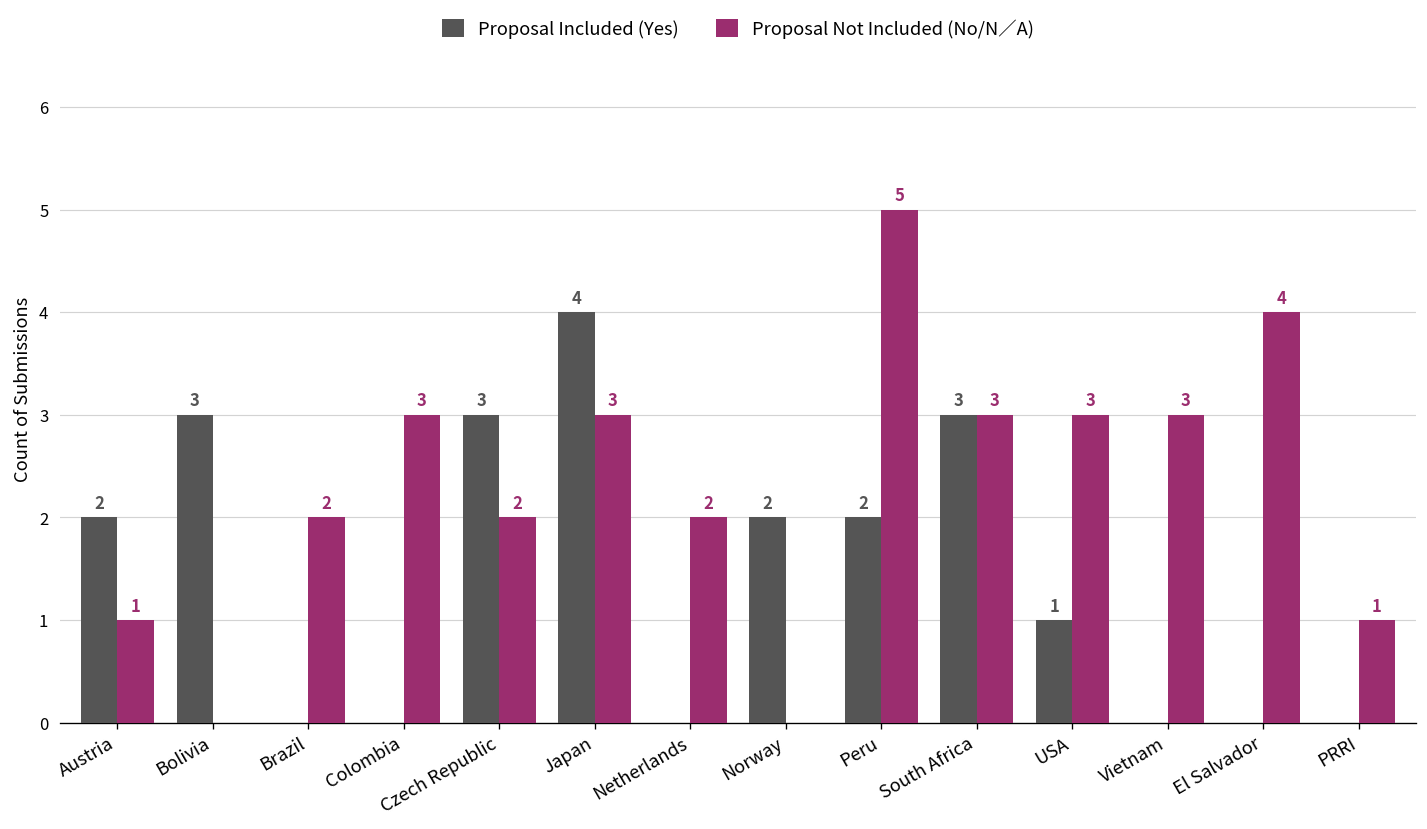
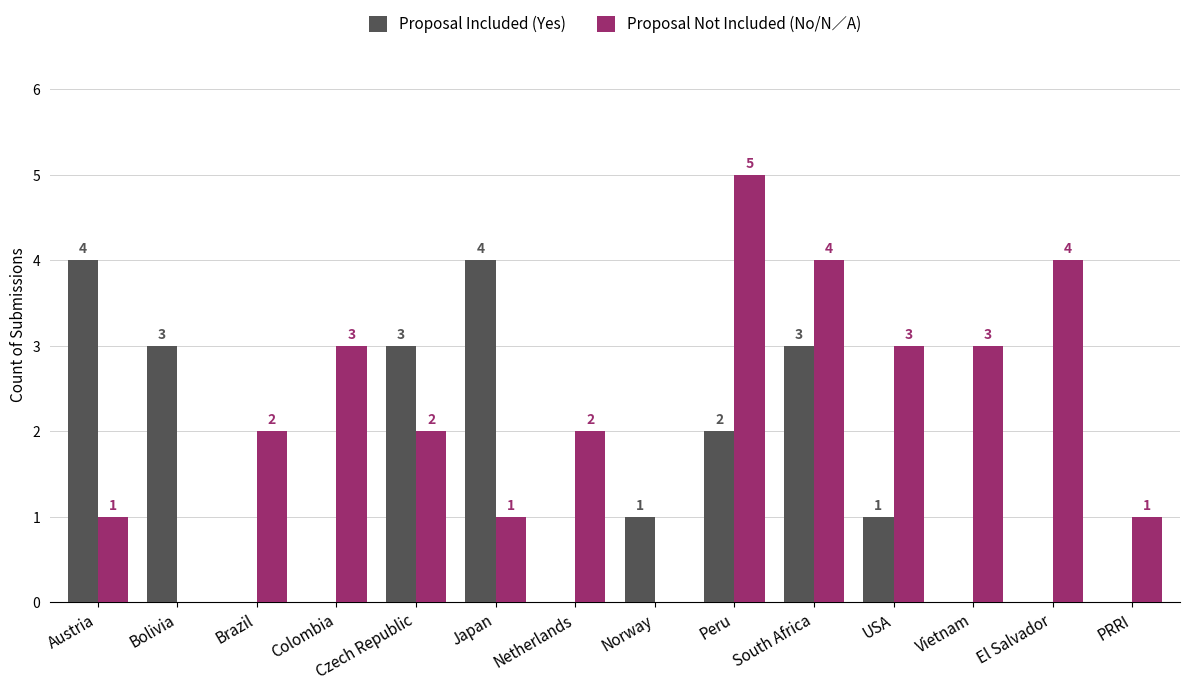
  {
    "Proposal Included (Yes)": {
-     "Austria": 2,
+     "Austria": 4,
      "Bolivia": 3,
      "Czech Republic": 3,
      "Japan": 4,
-     "Norway": 2,
+     "Norway": 1,
      "Peru": 2,
      "South Africa": 3,
      "USA": 1
    },
    "Proposal Not Included (No/N∕A)": {
      "Austria": 1,
      "Brazil": 2,
      "Colombia": 3,
      "Czech Republic": 2,
-     "Japan": 3,
+     "Japan": 1,
      "Netherlands": 2,
      "Peru": 5,
-     "South Africa": 3,
+     "South Africa": 4,
      "USA": 3,
      "Vietnam": 3,
      "El Salvador": 4,
      "PRRI": 1
    }
  }
